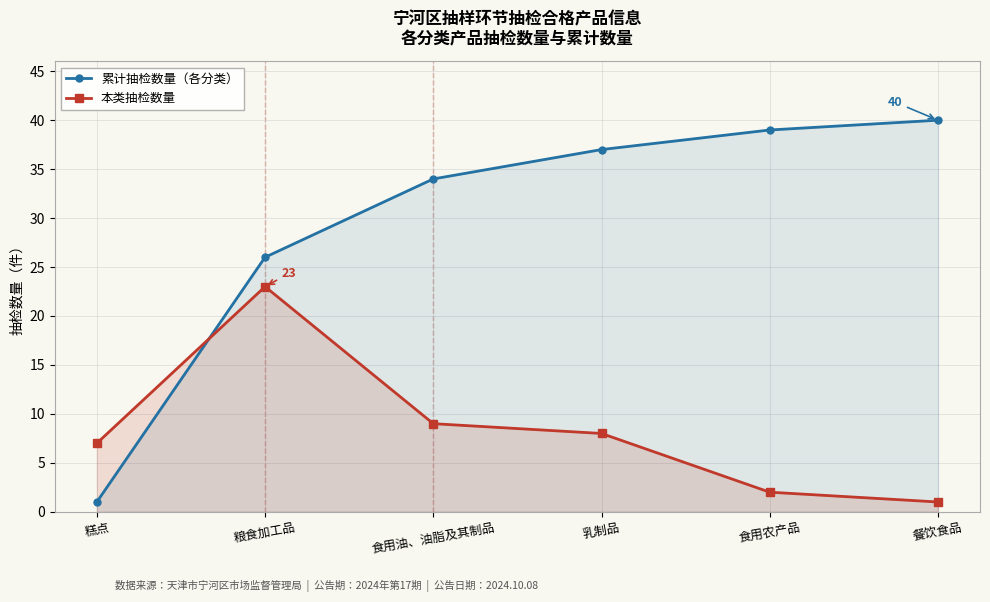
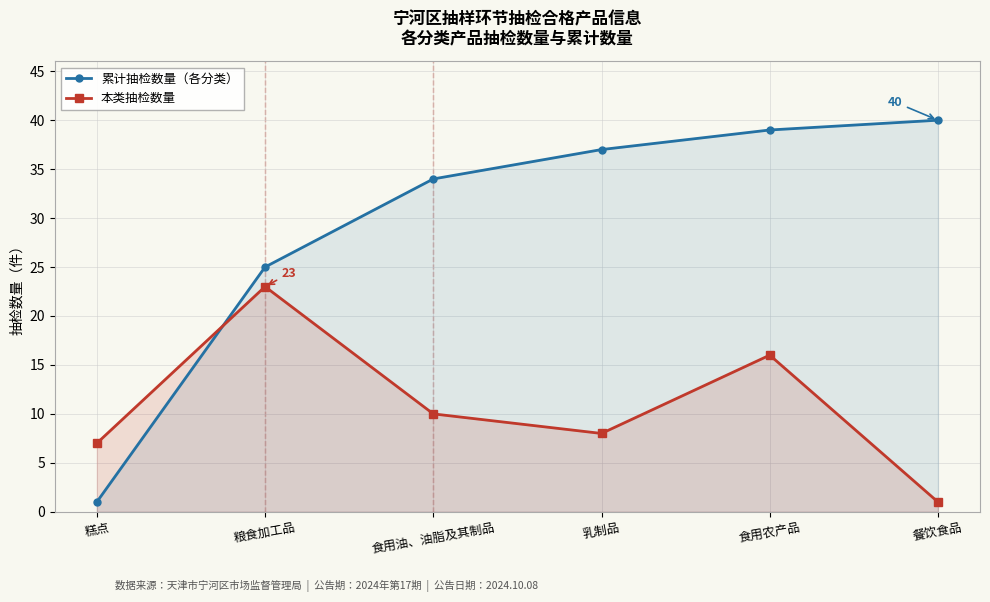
  {
    "累计抽检数量（各分类）": {
      "糕点": 1,
-     "粮食加工品": 26,
+     "粮食加工品": 25,
      "食用油、油脂及其制品": 34,
      "乳制品": 37,
      "食用农产品": 39
    },
    "本类抽检数量": {
      "糕点": 7,
-     "食用油、油脂及其制品": 9,
+     "食用油、油脂及其制品": 10,
      "乳制品": 8,
-     "食用农产品": 2,
+     "食用农产品": 16,
      "餐饮食品": 1
    }
  }
